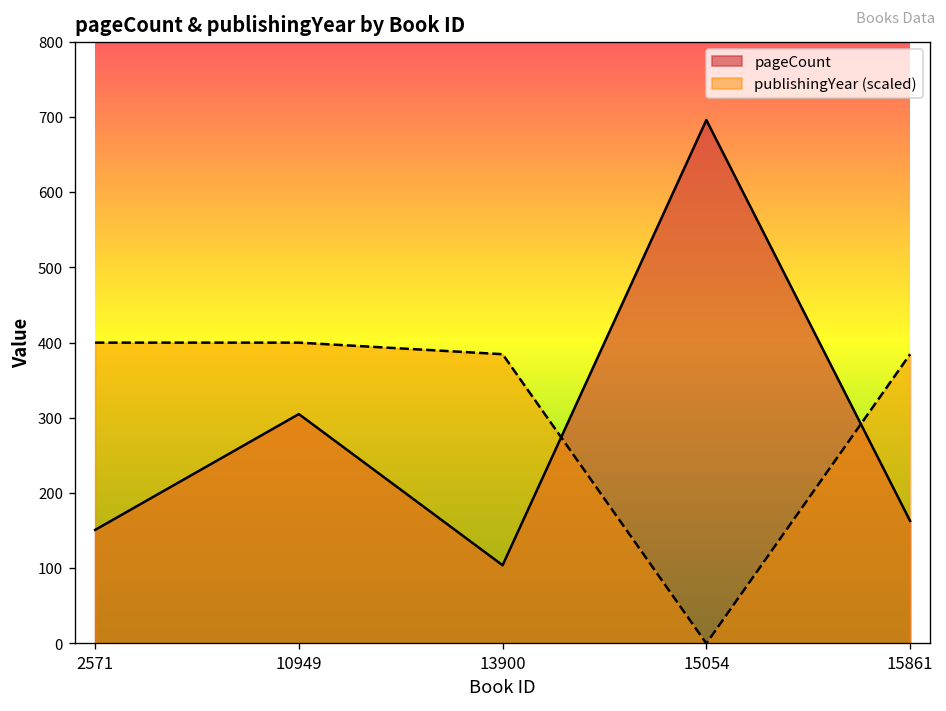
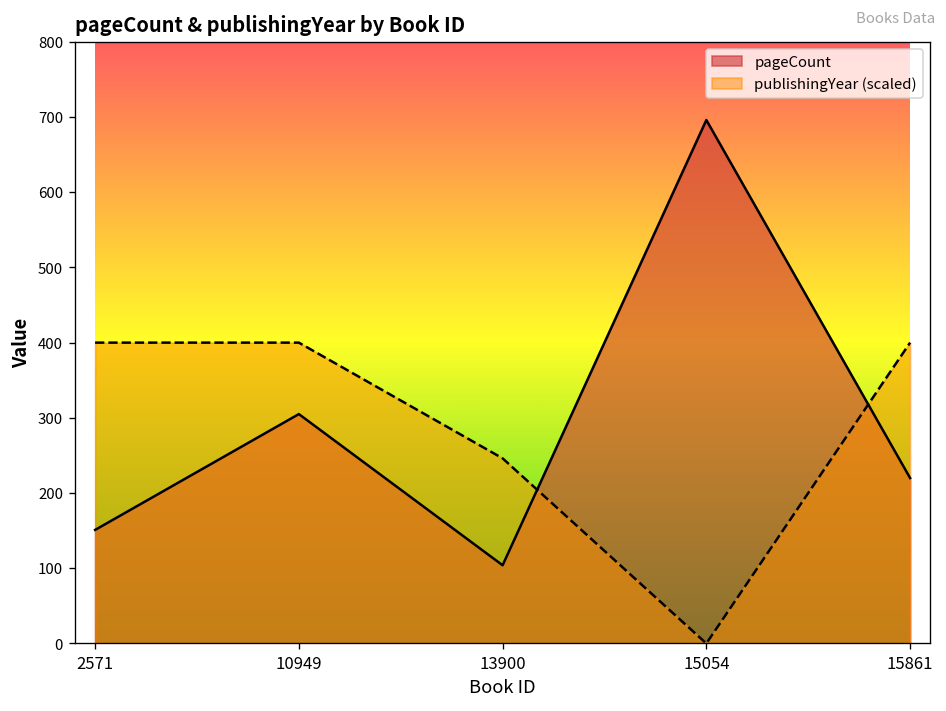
  {
    "pageCount": {
      "2571": 150,
      "10949": 310,
      "13900": 100,
      "15054": 700,
-     "15861": 160
+     "15861": 220
    },
    "publishingYear (scaled)": {
      "2571": 400,
      "10949": 400,
-     "13900": 380,
+     "13900": 250,
      "15054": 0,
-     "15861": 380
+     "15861": 400
    }
  }
